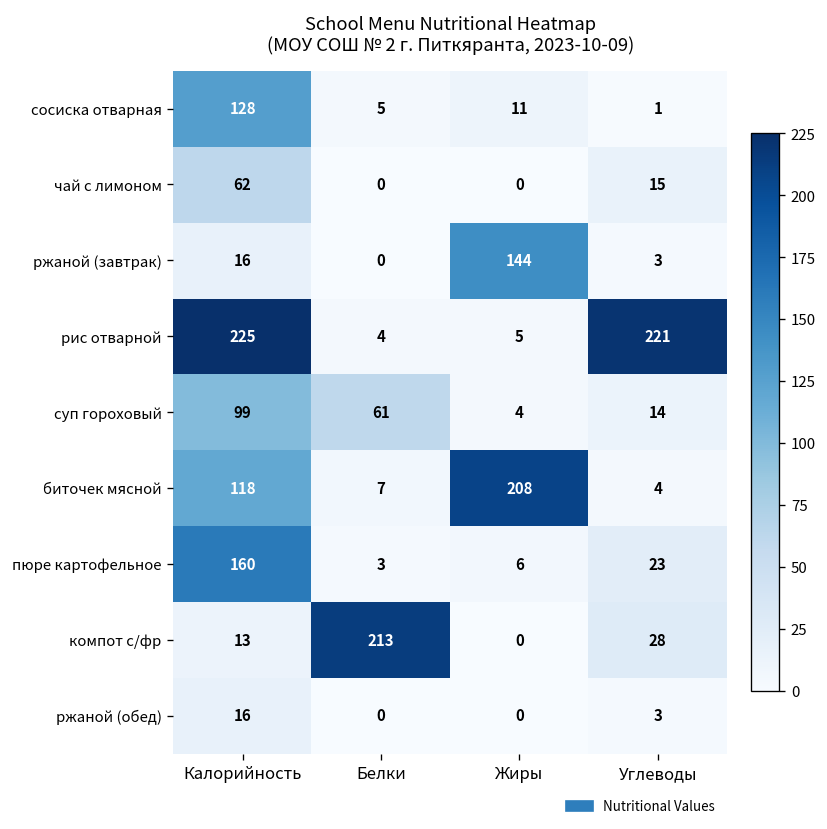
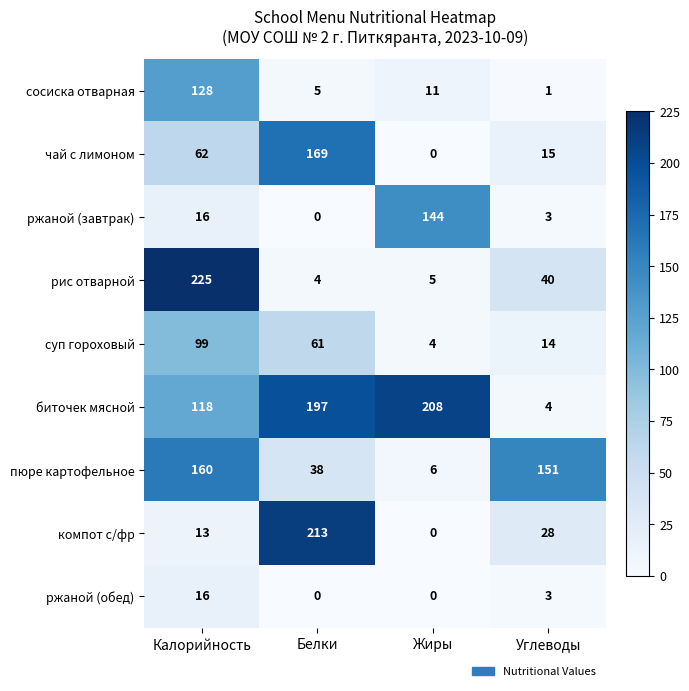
  {
    "сосиска отварная": {
      "Калорийность": 128,
      "Белки": 5,
      "Жиры": 11,
      "Углеводы": 1
    },
    "чай с лимоном": {
      "Калорийность": 62,
-     "Белки": 0,
+     "Белки": 169,
      "Жиры": 0,
      "Углеводы": 15
    },
    "ржаной (завтрак)": {
      "Калорийность": 16,
      "Белки": 0,
      "Жиры": 144,
      "Углеводы": 3
    },
    "рис отварной": {
      "Калорийность": 225,
      "Белки": 4,
      "Жиры": 5,
-     "Углеводы": 221
+     "Углеводы": 40
    },
    "суп гороховый": {
      "Калорийность": 99,
      "Белки": 61,
      "Жиры": 4,
      "Углеводы": 14
    },
    "биточек мясной": {
      "Калорийность": 118,
-     "Белки": 7,
+     "Белки": 197,
      "Жиры": 208,
      "Углеводы": 4
    },
    "пюре картофельное": {
      "Калорийность": 160,
-     "Белки": 3,
+     "Белки": 38,
      "Жиры": 6,
-     "Углеводы": 23
+     "Углеводы": 151
    },
    "компот с/фр": {
      "Калорийность": 13,
      "Белки": 213,
      "Жиры": 0,
      "Углеводы": 28
    },
    "ржаной (обед)": {
      "Калорийность": 16,
      "Белки": 0,
      "Жиры": 0,
      "Углеводы": 3
    }
  }
